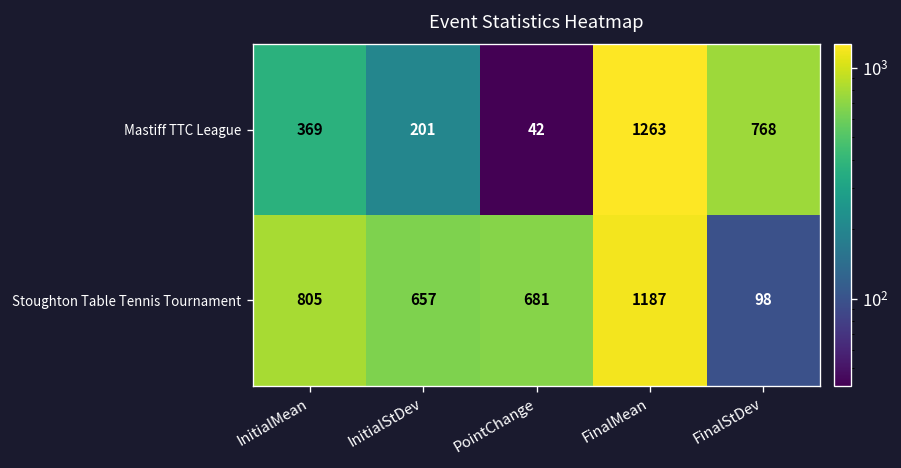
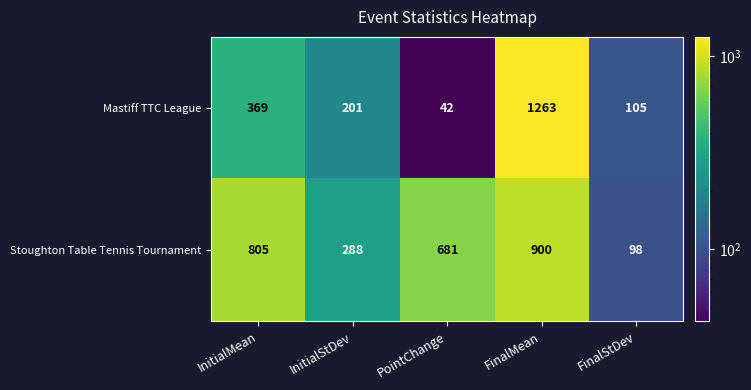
  {
    "Mastiff TTC League": {
      "InitialMean": 369,
      "InitialStDev": 201,
      "PointChange": 42,
      "FinalMean": 1263,
-     "FinalStDev": 768
+     "FinalStDev": 105
    },
    "Stoughton Table Tennis Tournament": {
      "InitialMean": 805,
-     "InitialStDev": 657,
+     "InitialStDev": 288,
      "PointChange": 681,
-     "FinalMean": 1187,
+     "FinalMean": 900,
      "FinalStDev": 98
    }
  }
